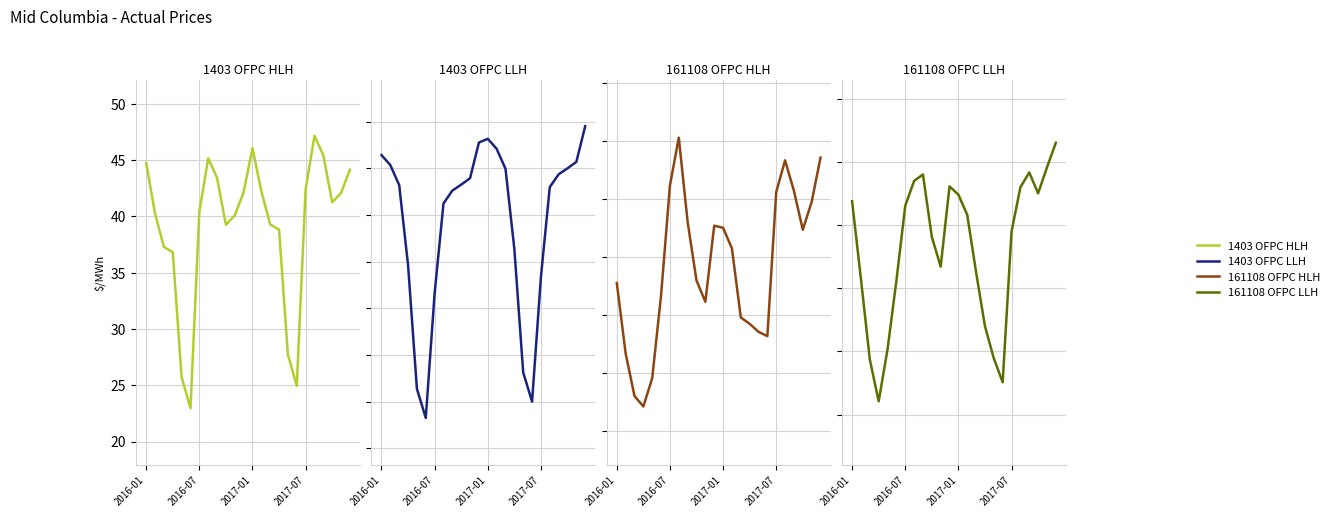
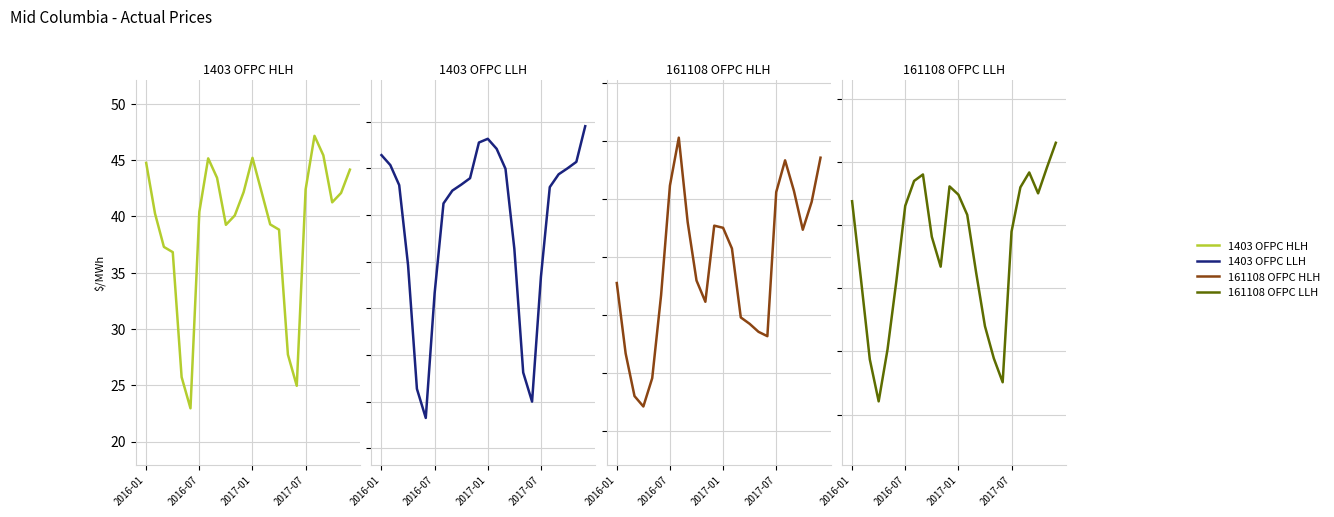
  {
    "1403 OFPC HLH": {
      "2016-01": 44.8,
      "2016-07": 40.4,
-     "2017-01": 46.1,
+     "2017-01": 45.2,
      "2017-07": 42.4
    }
  }
